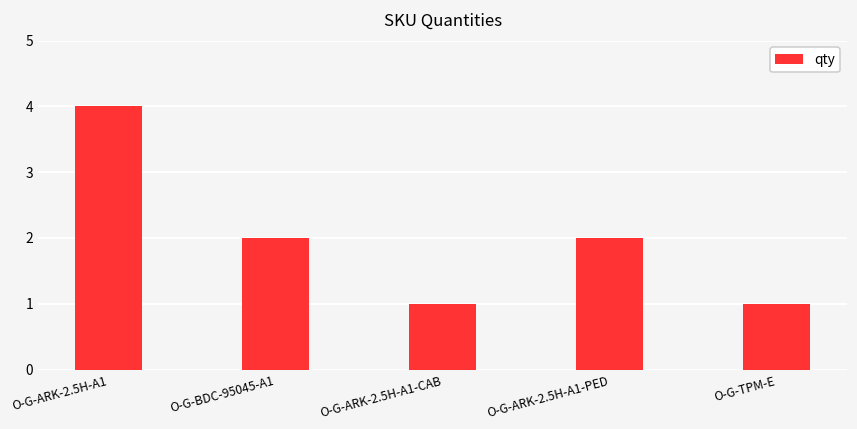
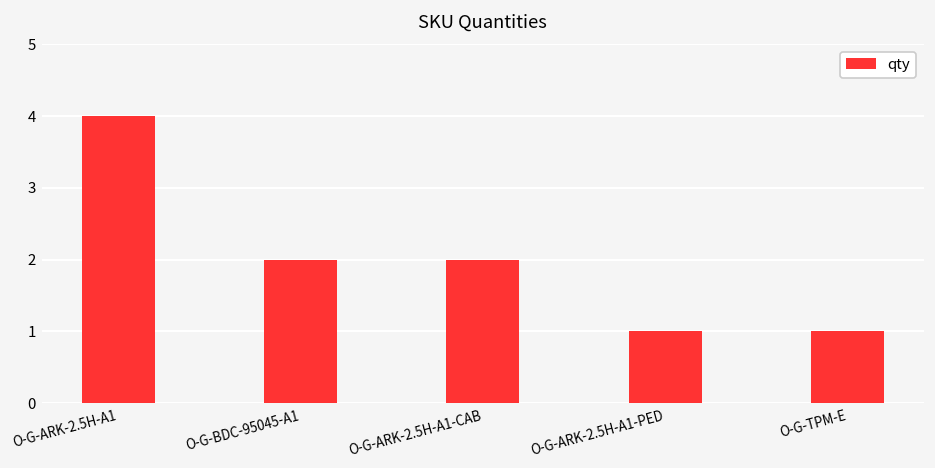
  {
    "O-G-ARK-2.5H-A1": 4,
    "O-G-BDC-95045-A1": 2,
-   "O-G-ARK-2.5H-A1-CAB": 1,
-   "O-G-ARK-2.5H-A1-PED": 2,
+   "O-G-ARK-2.5H-A1-CAB": 2,
+   "O-G-ARK-2.5H-A1-PED": 1,
    "O-G-TPM-E": 1
  }
